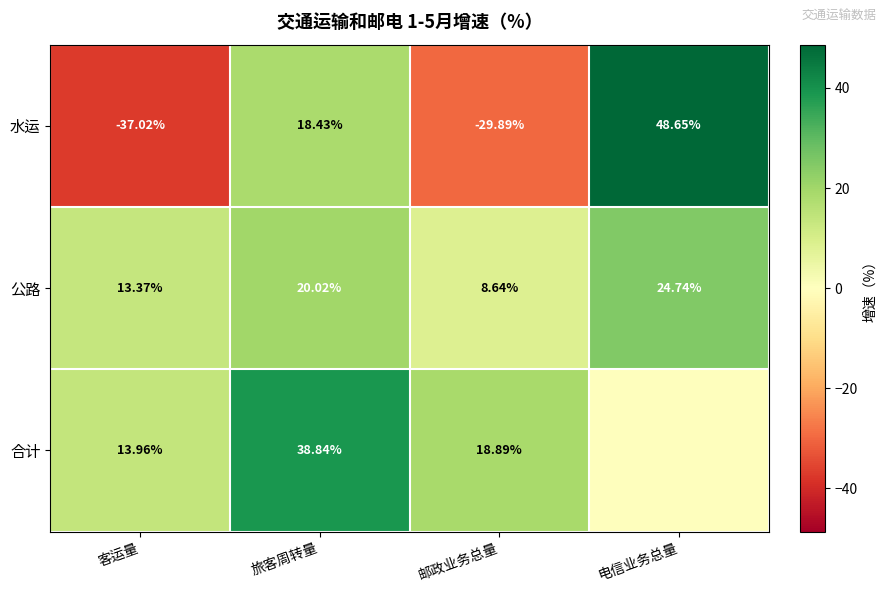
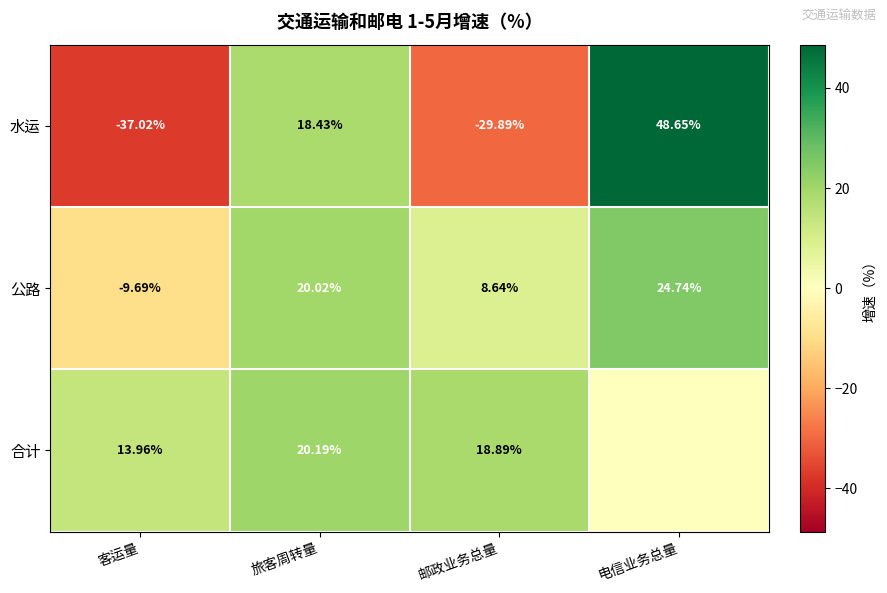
  {
    "水运": {
      "客运量": "-37.02%",
      "旅客周转量": "18.43%",
      "邮政业务总量": "-29.89%",
      "电信业务总量": "48.65%"
    },
    "公路": {
-     "客运量": "13.37%",
+     "客运量": "-9.69%",
      "旅客周转量": "20.02%",
      "邮政业务总量": "8.64%",
      "电信业务总量": "24.74%"
    },
    "合计": {
      "客运量": "13.96%",
-     "旅客周转量": "38.84%",
+     "旅客周转量": "20.19%",
      "邮政业务总量": "18.89%"
    }
  }
